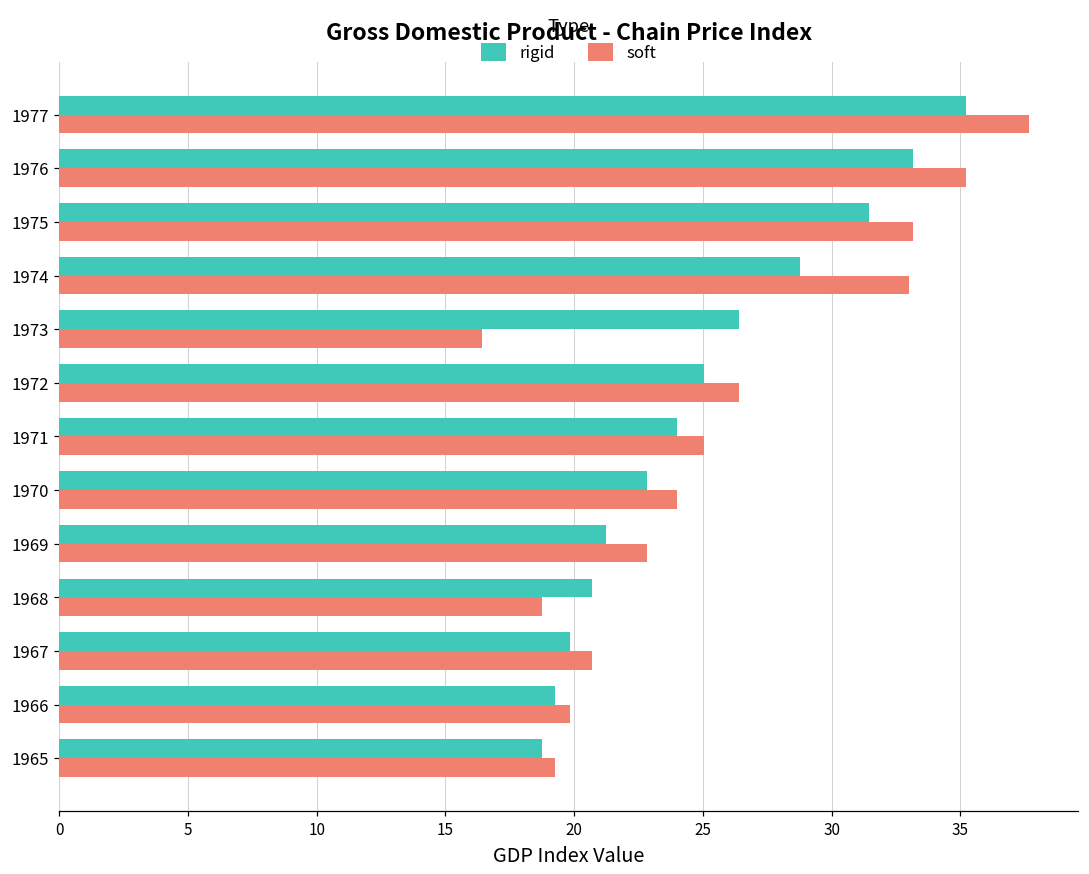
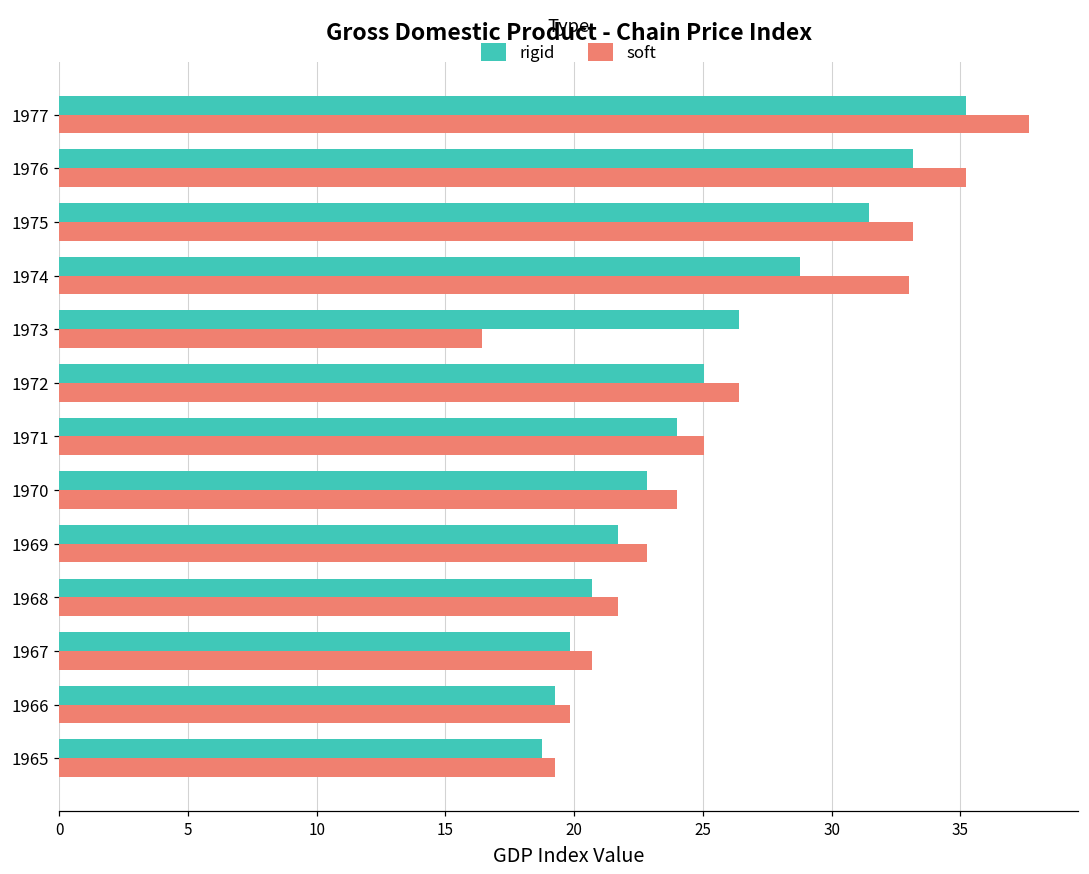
  {
    "rigid": {
      "1977": 35.2,
      "1976": 33.2,
      "1975": 31.4,
      "1974": 28.8,
      "1973": 26.4,
      "1972": 25.0,
      "1971": 24.0,
      "1970": 22.8,
-     "1969": 21.2,
+     "1969": 21.7,
      "1968": 20.7,
      "1967": 19.8,
      "1966": 19.3,
      "1965": 18.7
    },
    "soft": {
      "1977": 37.7,
      "1976": 35.2,
      "1975": 33.2,
      "1974": 33.0,
      "1973": 16.4,
      "1972": 26.4,
      "1971": 25.0,
      "1970": 24.0,
      "1969": 22.8,
-     "1968": 18.7,
+     "1968": 21.7,
      "1967": 20.7,
      "1966": 19.8,
      "1965": 19.3
    }
  }
